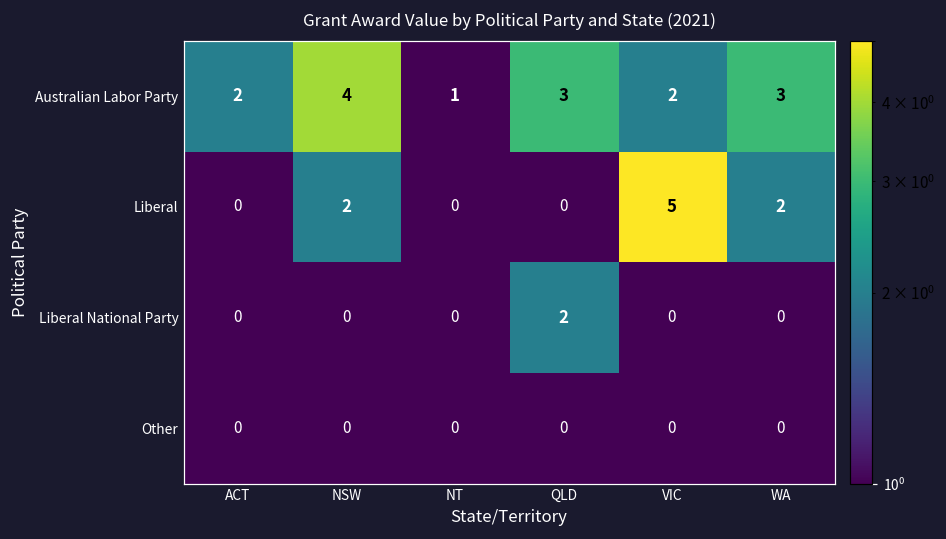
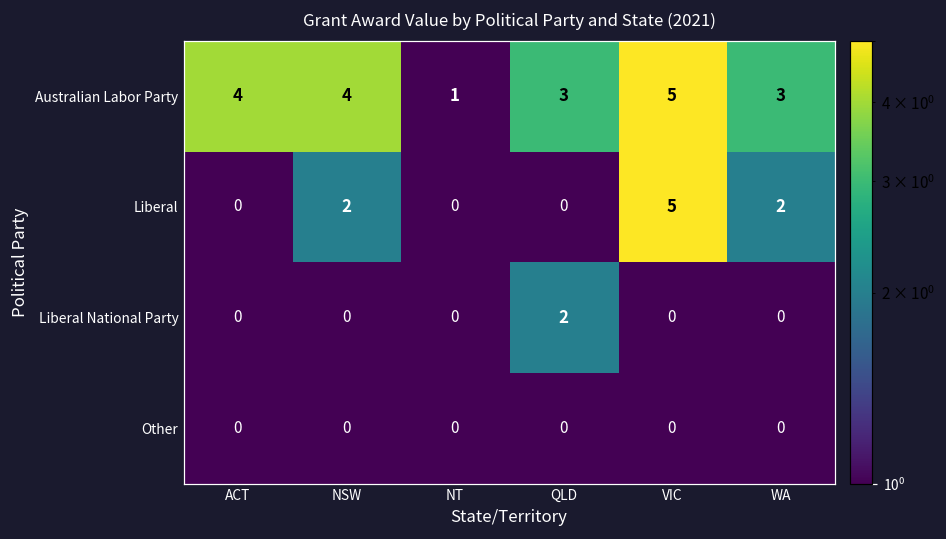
  {
    "Australian Labor Party": {
-     "ACT": 2,
+     "ACT": 4,
      "NSW": 4,
      "NT": 1,
      "QLD": 3,
-     "VIC": 2,
+     "VIC": 5,
      "WA": 3
    },
    "Liberal": {
      "ACT": 0,
      "NSW": 2,
      "NT": 0,
      "QLD": 0,
      "VIC": 5,
      "WA": 2
    },
    "Liberal National Party": {
      "ACT": 0,
      "NSW": 0,
      "NT": 0,
      "QLD": 2,
      "VIC": 0,
      "WA": 0
    },
    "Other": {
      "ACT": 0,
      "NSW": 0,
      "NT": 0,
      "QLD": 0,
      "VIC": 0,
      "WA": 0
    }
  }
